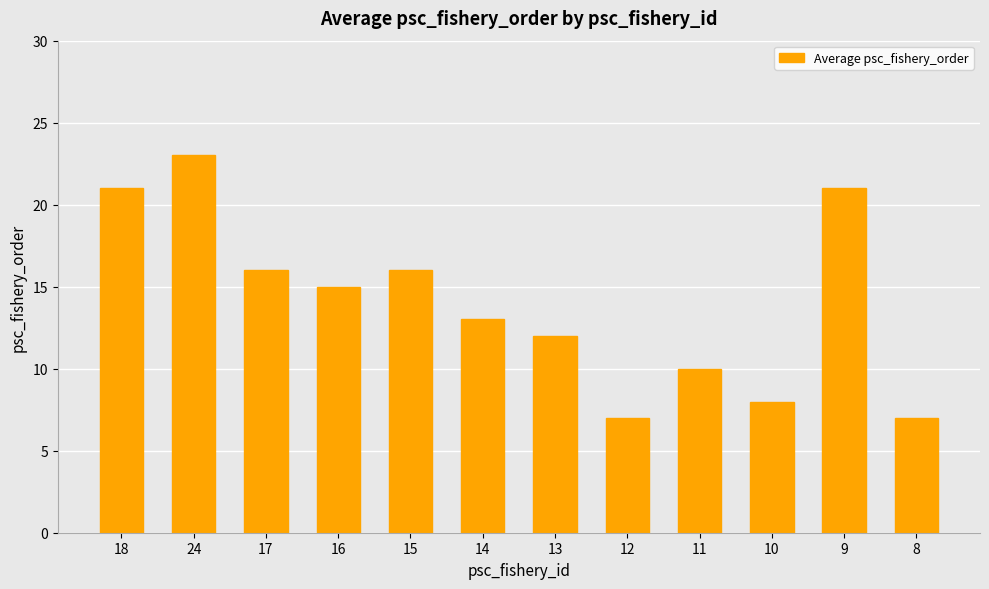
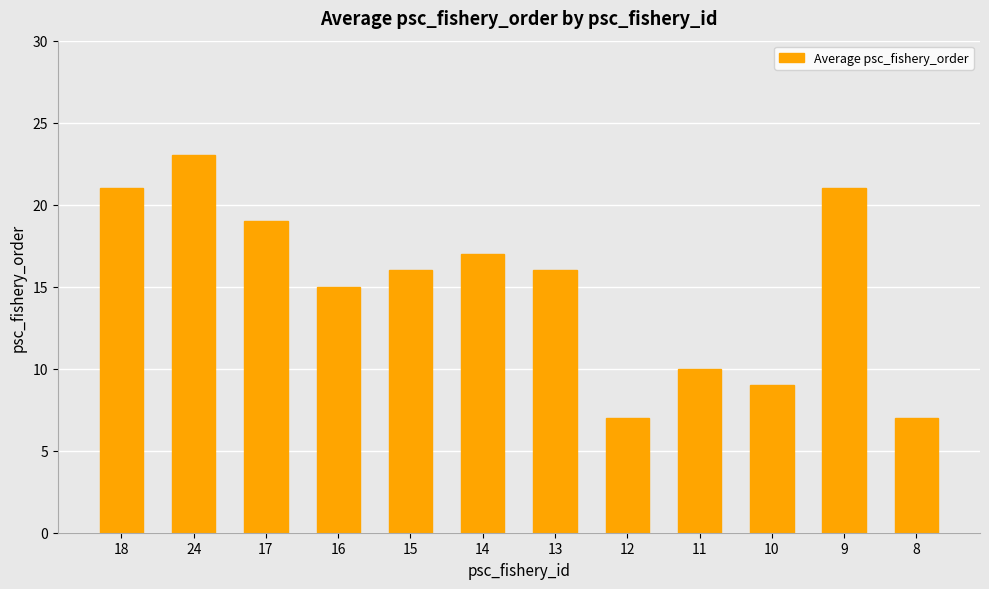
  {
    "18": 21,
    "24": 23,
-   "17": 16,
+   "17": 19,
    "16": 15,
    "15": 16,
-   "14": 13,
-   "13": 12,
+   "14": 17,
+   "13": 16,
    "12": 7,
    "11": 10,
-   "10": 8,
+   "10": 9,
    "9": 21,
    "8": 7
  }
